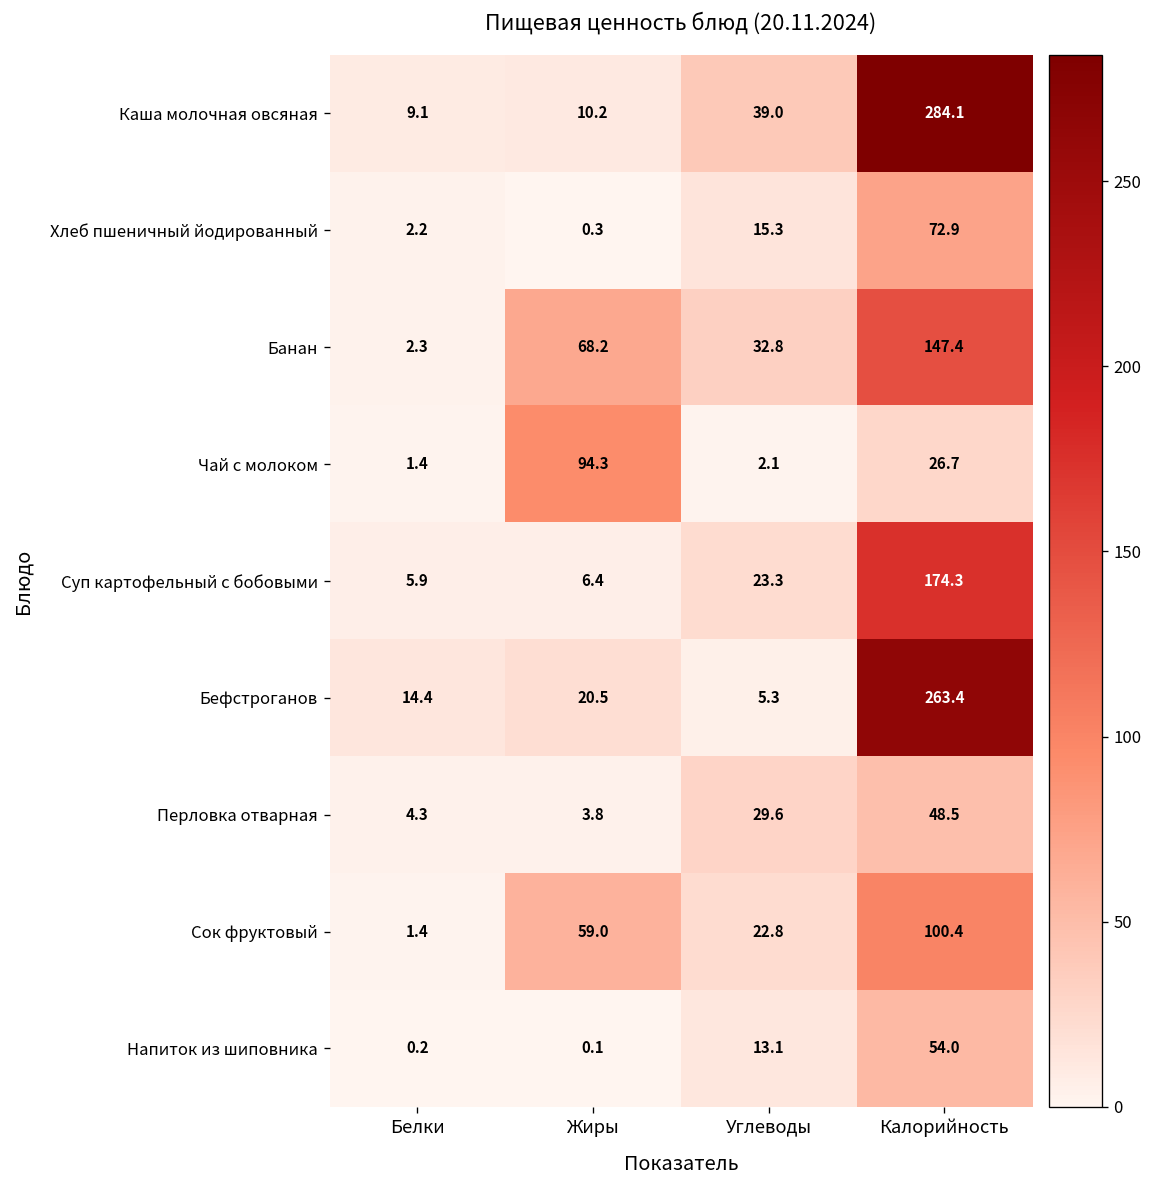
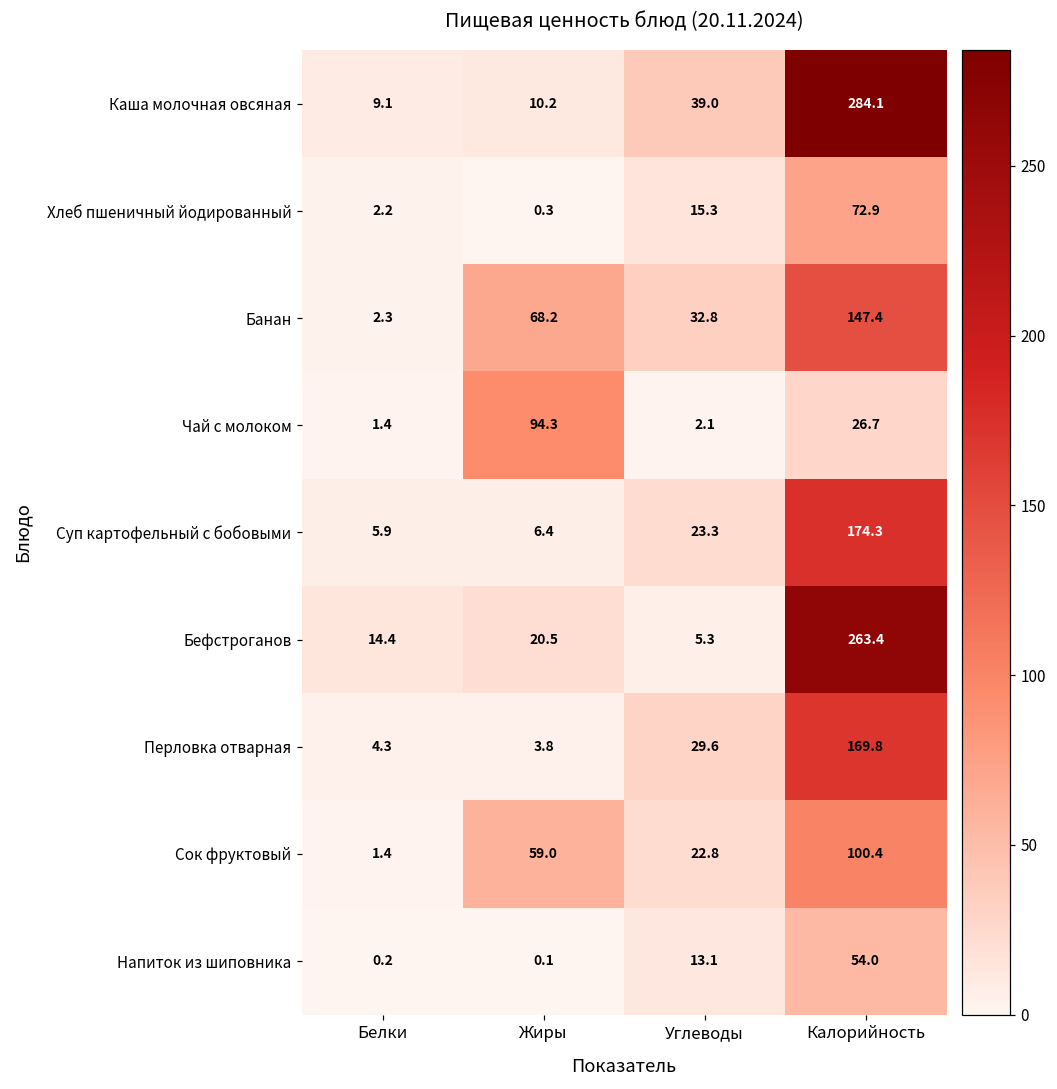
  {
    "Каша молочная овсяная": {
      "Белки": 9.1,
      "Жиры": 10.2,
      "Углеводы": 39.0,
      "Калорийность": 284.1
    },
    "Хлеб пшеничный йодированный": {
      "Белки": 2.2,
      "Жиры": 0.3,
      "Углеводы": 15.3,
      "Калорийность": 72.9
    },
    "Банан": {
      "Белки": 2.3,
      "Жиры": 68.2,
      "Углеводы": 32.8,
      "Калорийность": 147.4
    },
    "Чай с молоком": {
      "Белки": 1.4,
      "Жиры": 94.3,
      "Углеводы": 2.1,
      "Калорийность": 26.7
    },
    "Суп картофельный с бобовыми": {
      "Белки": 5.9,
      "Жиры": 6.4,
      "Углеводы": 23.3,
      "Калорийность": 174.3
    },
    "Бефстроганов": {
      "Белки": 14.4,
      "Жиры": 20.5,
      "Углеводы": 5.3,
      "Калорийность": 263.4
    },
    "Перловка отварная": {
      "Белки": 4.3,
      "Жиры": 3.8,
      "Углеводы": 29.6,
-     "Калорийность": 48.5
+     "Калорийность": 169.8
    },
    "Сок фруктовый": {
      "Белки": 1.4,
      "Жиры": 59.0,
      "Углеводы": 22.8,
      "Калорийность": 100.4
    },
    "Напиток из шиповника": {
      "Белки": 0.2,
      "Жиры": 0.1,
      "Углеводы": 13.1,
      "Калорийность": 54.0
    }
  }
